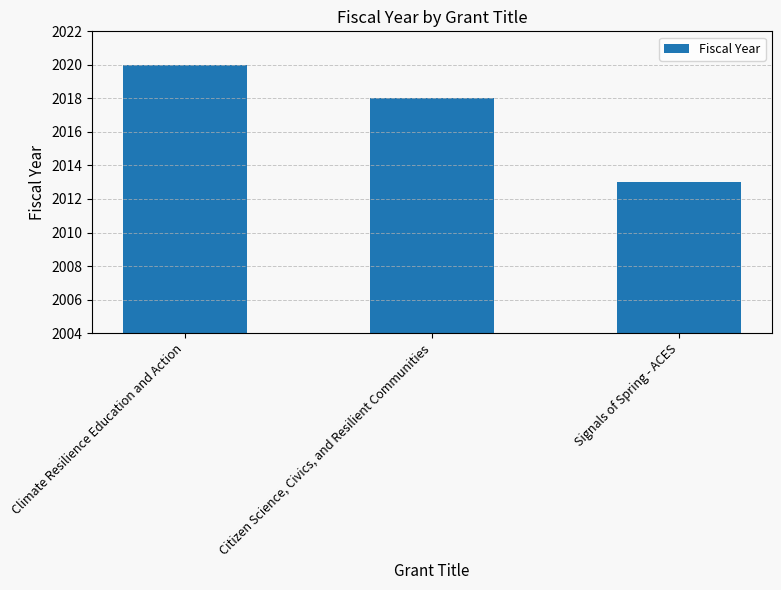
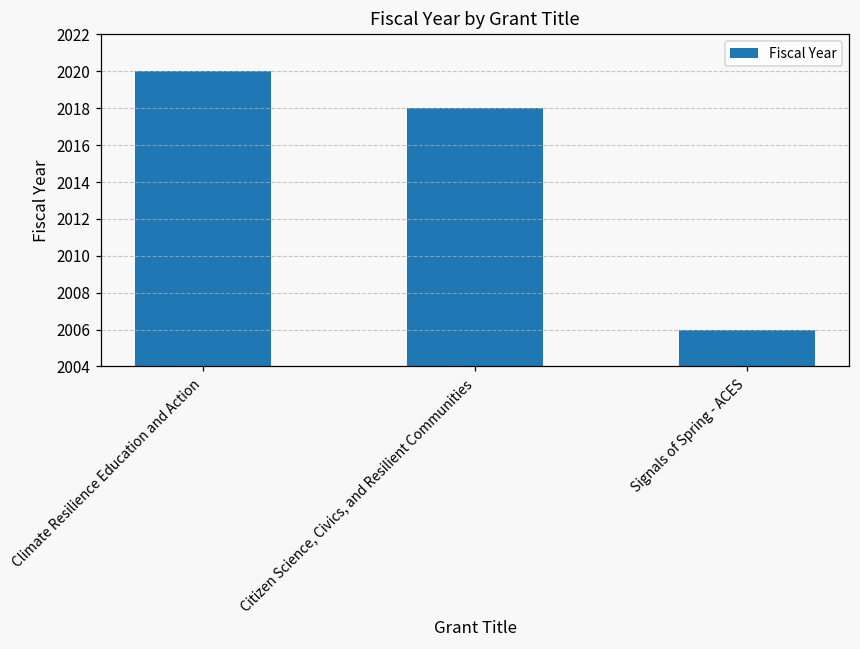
  {
    "Climate Resilience Education and Action": 2020,
    "Citizen Science, Civics, and Resilient Communities": 2018,
-   "Signals of Spring - ACES": 2013
+   "Signals of Spring - ACES": 2006
  }
